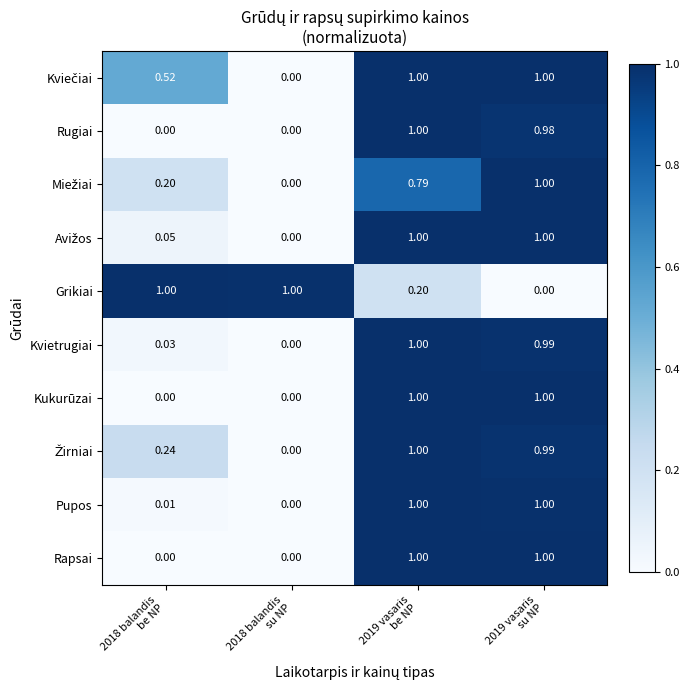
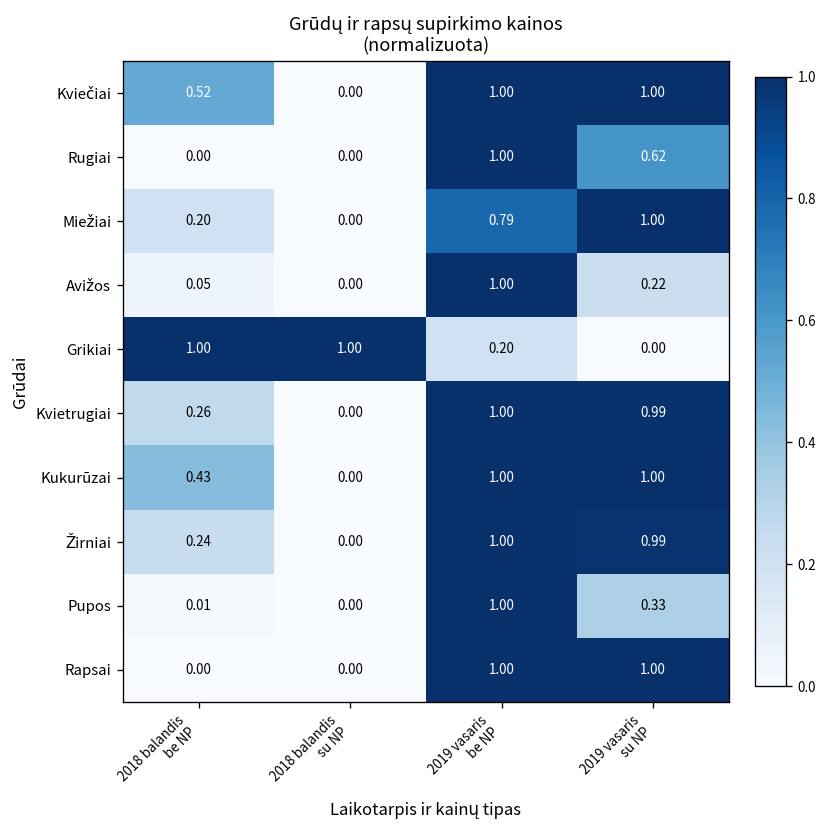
  {
    "Kviečiai": {
      "2018 balandis be NP": 0.52,
      "2018 balandis su NP": 0.00,
      "2019 vasaris be NP": 1.00,
      "2019 vasaris su NP": 1.00
    },
    "Rugiai": {
      "2018 balandis be NP": 0.00,
      "2018 balandis su NP": 0.00,
      "2019 vasaris be NP": 1.00,
-     "2019 vasaris su NP": 0.98
+     "2019 vasaris su NP": 0.62
    },
    "Miežiai": {
      "2018 balandis be NP": 0.20,
      "2018 balandis su NP": 0.00,
      "2019 vasaris be NP": 0.79,
      "2019 vasaris su NP": 1.00
    },
    "Avižos": {
      "2018 balandis be NP": 0.05,
      "2018 balandis su NP": 0.00,
      "2019 vasaris be NP": 1.00,
-     "2019 vasaris su NP": 1.00
+     "2019 vasaris su NP": 0.22
    },
    "Grikiai": {
      "2018 balandis be NP": 1.00,
      "2018 balandis su NP": 1.00,
      "2019 vasaris be NP": 0.20,
      "2019 vasaris su NP": 0.00
    },
    "Kvietrugiai": {
-     "2018 balandis be NP": 0.03,
+     "2018 balandis be NP": 0.26,
      "2018 balandis su NP": 0.00,
      "2019 vasaris be NP": 1.00,
      "2019 vasaris su NP": 0.99
    },
    "Kukurūzai": {
-     "2018 balandis be NP": 0.00,
+     "2018 balandis be NP": 0.43,
      "2018 balandis su NP": 0.00,
      "2019 vasaris be NP": 1.00,
      "2019 vasaris su NP": 1.00
    },
    "Žirniai": {
      "2018 balandis be NP": 0.24,
      "2018 balandis su NP": 0.00,
      "2019 vasaris be NP": 1.00,
      "2019 vasaris su NP": 0.99
    },
    "Pupos": {
      "2018 balandis be NP": 0.01,
      "2018 balandis su NP": 0.00,
      "2019 vasaris be NP": 1.00,
-     "2019 vasaris su NP": 1.00
+     "2019 vasaris su NP": 0.33
    },
    "Rapsai": {
      "2018 balandis be NP": 0.00,
      "2018 balandis su NP": 0.00,
      "2019 vasaris be NP": 1.00,
      "2019 vasaris su NP": 1.00
    }
  }
